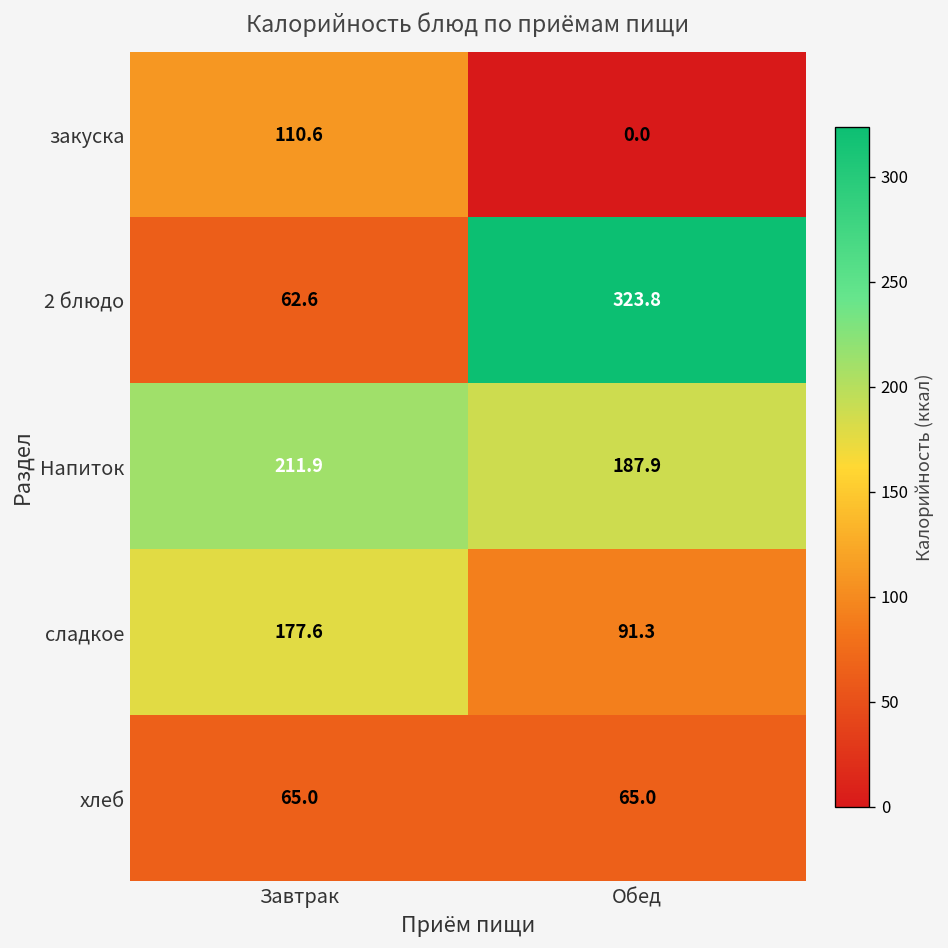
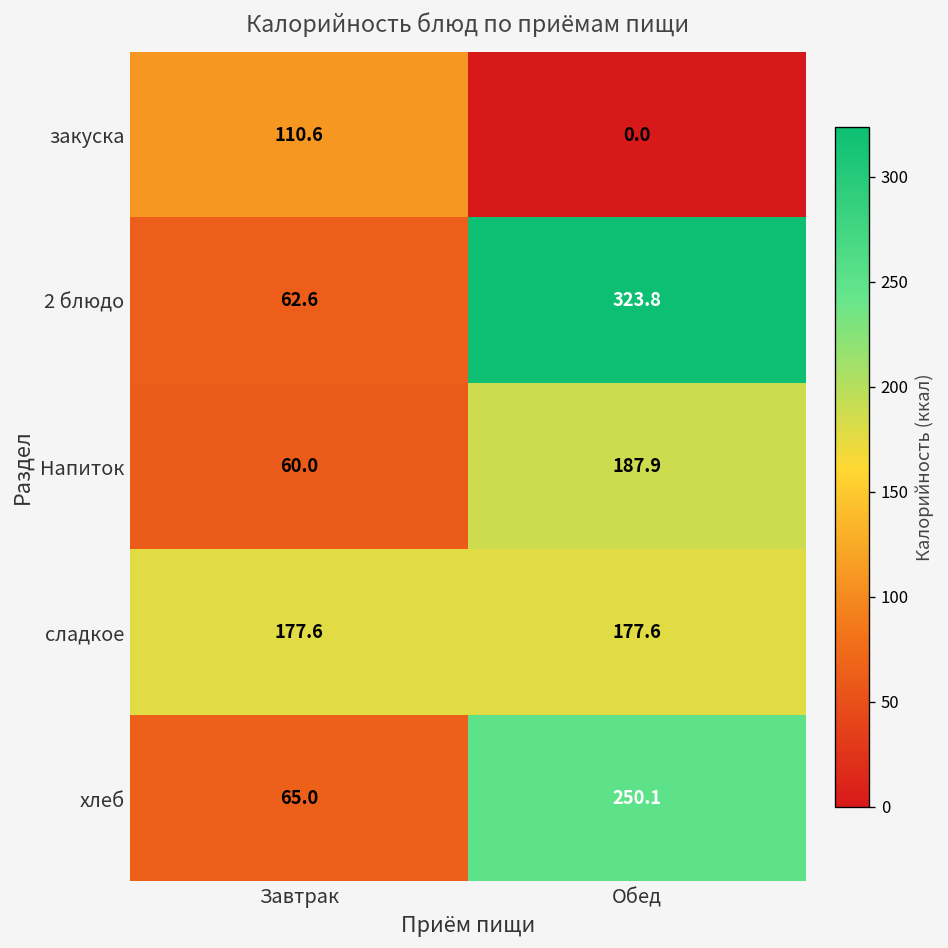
  {
    "закуска": {
      "Завтрак": 110.6,
      "Обед": 0.0
    },
    "2 блюдо": {
      "Завтрак": 62.6,
      "Обед": 323.8
    },
    "Напиток": {
-     "Завтрак": 211.9,
+     "Завтрак": 60.0,
      "Обед": 187.9
    },
    "сладкое": {
      "Завтрак": 177.6,
-     "Обед": 91.3
+     "Обед": 177.6
    },
    "хлеб": {
      "Завтрак": 65.0,
-     "Обед": 65.0
+     "Обед": 250.1
    }
  }
